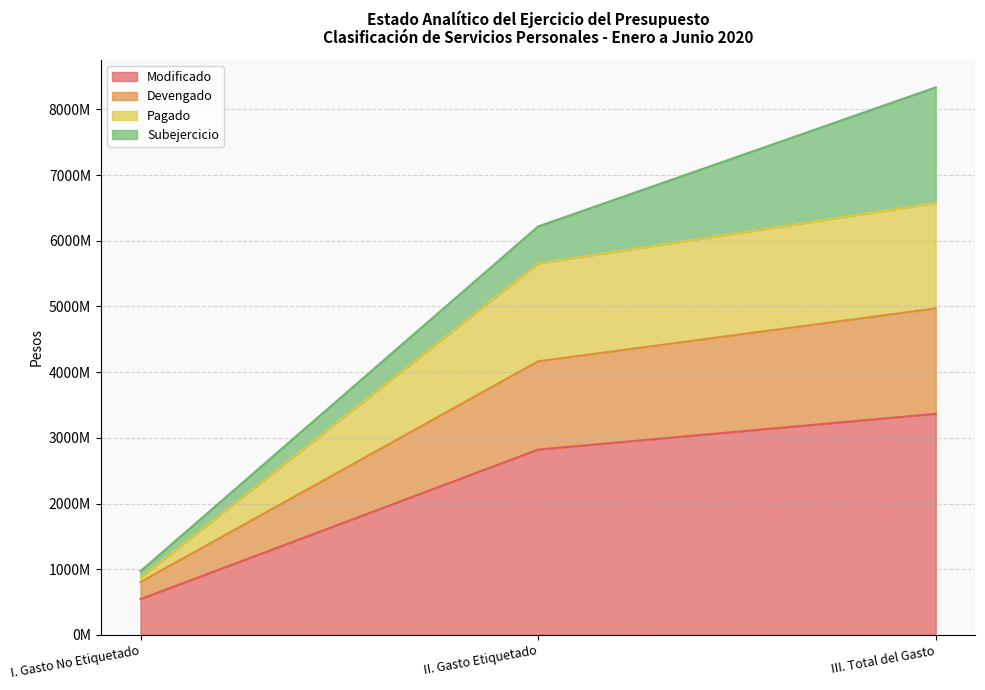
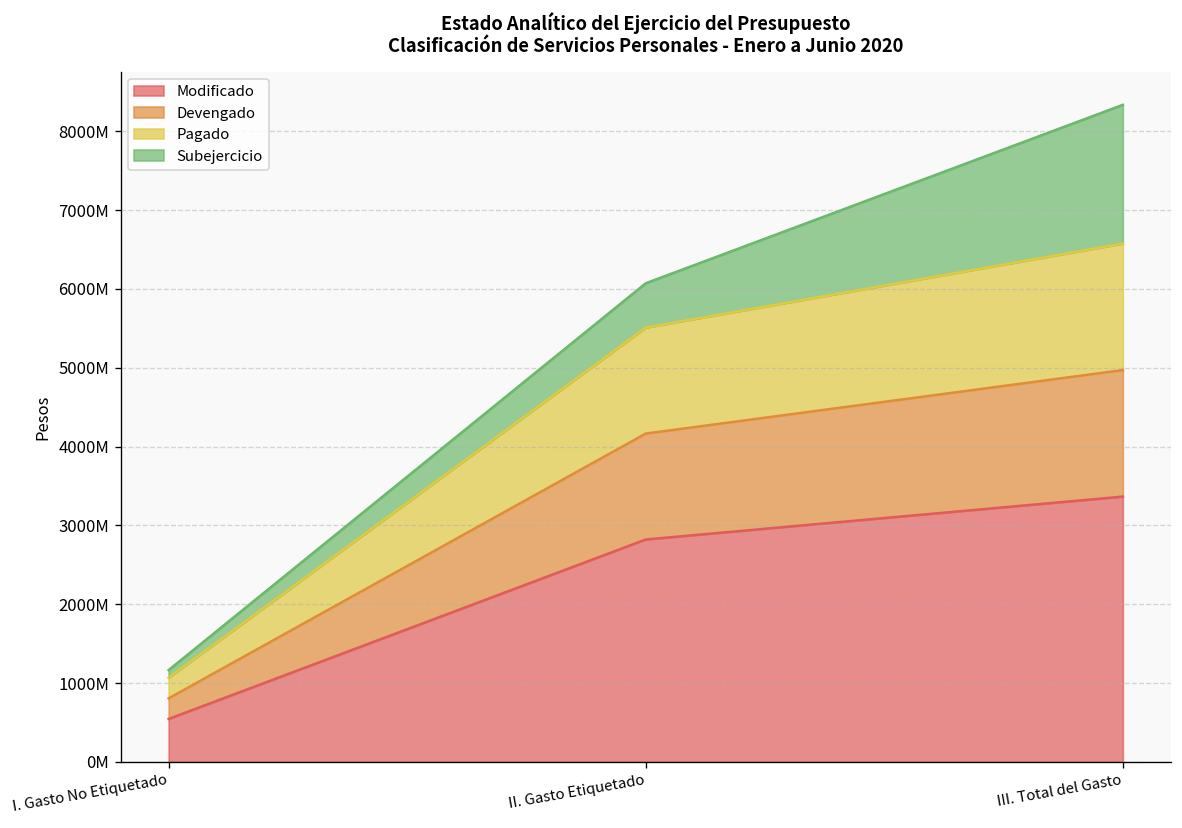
  {
    "Pagado": {
-     "I. Gasto No Etiquetado": 100000000,
-     "II. Gasto Etiquetado": 1500000000,
+     "I. Gasto No Etiquetado": 300000000,
+     "II. Gasto Etiquetado": 1300000000,
      "III. Total del Gasto": 1600000000
    },
    "Subejercicio": {
      "I. Gasto No Etiquetado": 100000000,
      "II. Gasto Etiquetado": 600000000,
      "III. Total del Gasto": 1800000000
    }
  }
